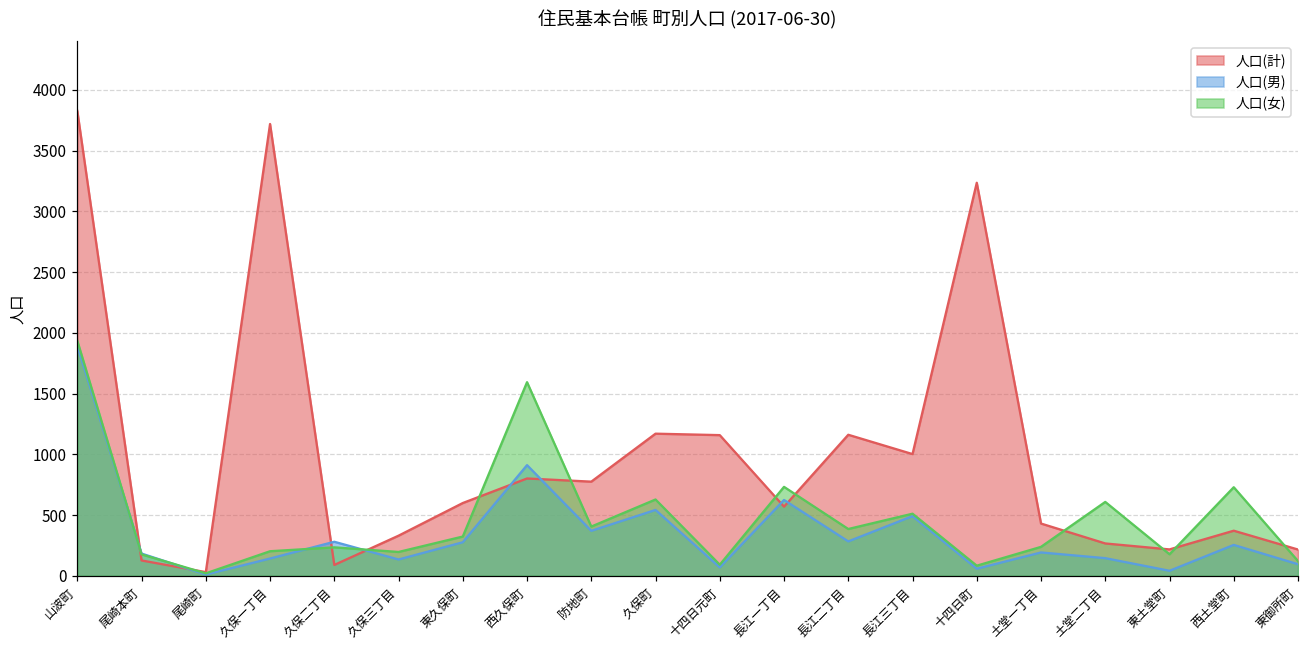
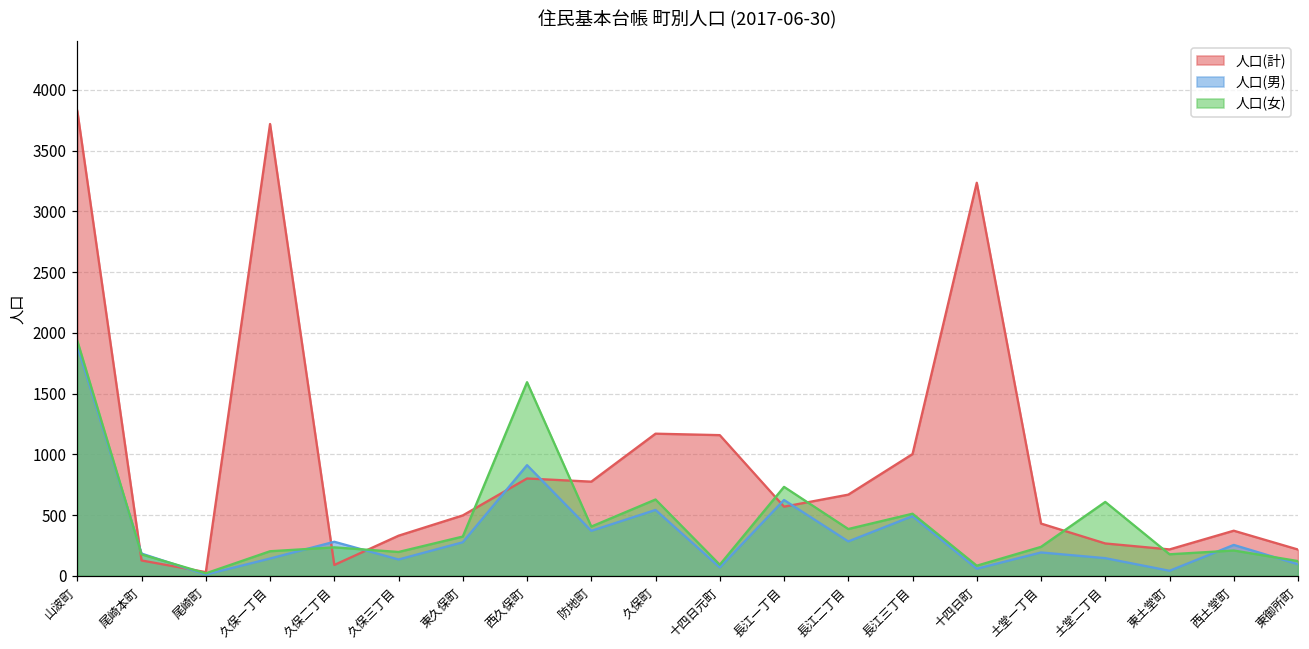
  {
    "人口(計)": {
      "山波町": 3830,
      "尾崎本町": 130,
      "久保一丁目": 3720,
      "久保二丁目": 90,
      "久保三丁目": 330,
-     "東久保町": 600,
+     "東久保町": 500,
      "西久保町": 800,
      "防地町": 780,
      "久保町": 1170,
      "十四日元町": 1160,
      "長江一丁目": 570,
-     "長江二丁目": 1160,
+     "長江二丁目": 670,
      "長江三丁目": 1000,
      "十四日町": 3240,
      "土堂一丁目": 430,
      "土堂二丁目": 270,
      "東土堂町": 220,
      "西土堂町": 370,
      "東御所町": 220
    },
    "人口(男)": {
      "山波町": 1890,
      "久保一丁目": 140,
      "久保二丁目": 280,
      "久保三丁目": 130,
      "東久保町": 280,
      "西久保町": 910,
      "防地町": 370,
      "久保町": 540,
      "長江一丁目": 620,
      "長江二丁目": 280,
      "十四日町": 60,
      "土堂一丁目": 190,
      "土堂二丁目": 150,
      "東土堂町": 40,
      "西土堂町": 250,
      "東御所町": 100
    },
    "人口(女)": {
      "山波町": 1940,
      "久保一丁目": 200,
      "久保二丁目": 230,
      "久保三丁目": 200,
      "東久保町": 320,
      "西久保町": 1590,
      "防地町": 410,
      "久保町": 630,
      "長江一丁目": 730,
      "長江二丁目": 390,
      "十四日町": 80,
      "土堂一丁目": 240,
      "土堂二丁目": 610,
      "東土堂町": 180,
-     "西土堂町": 730,
+     "西土堂町": 210,
      "東御所町": 120
    }
  }
